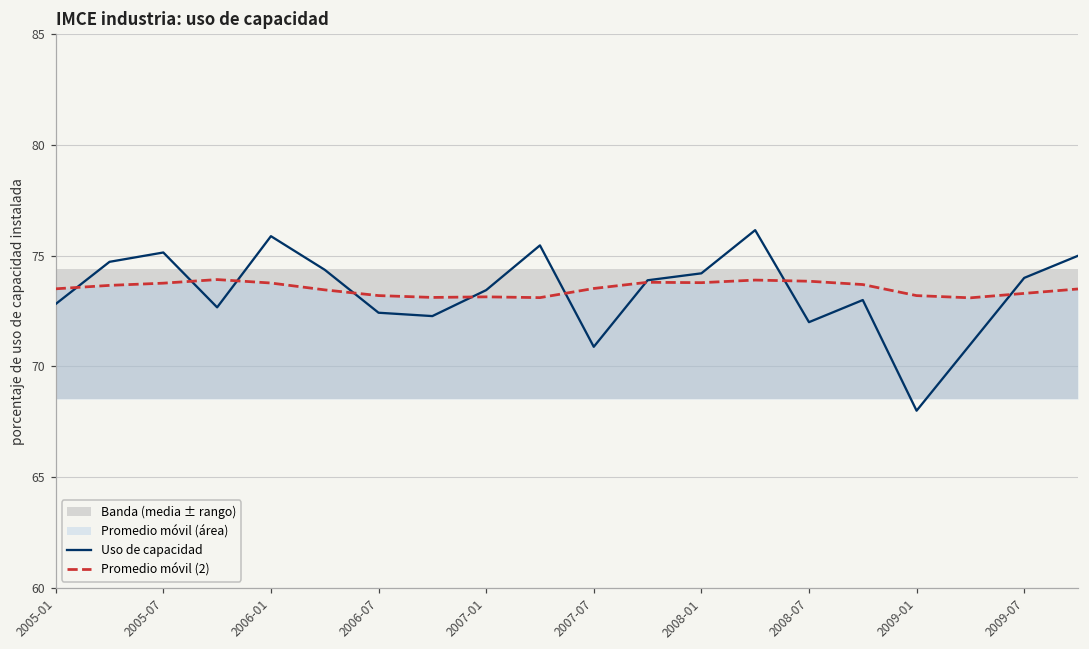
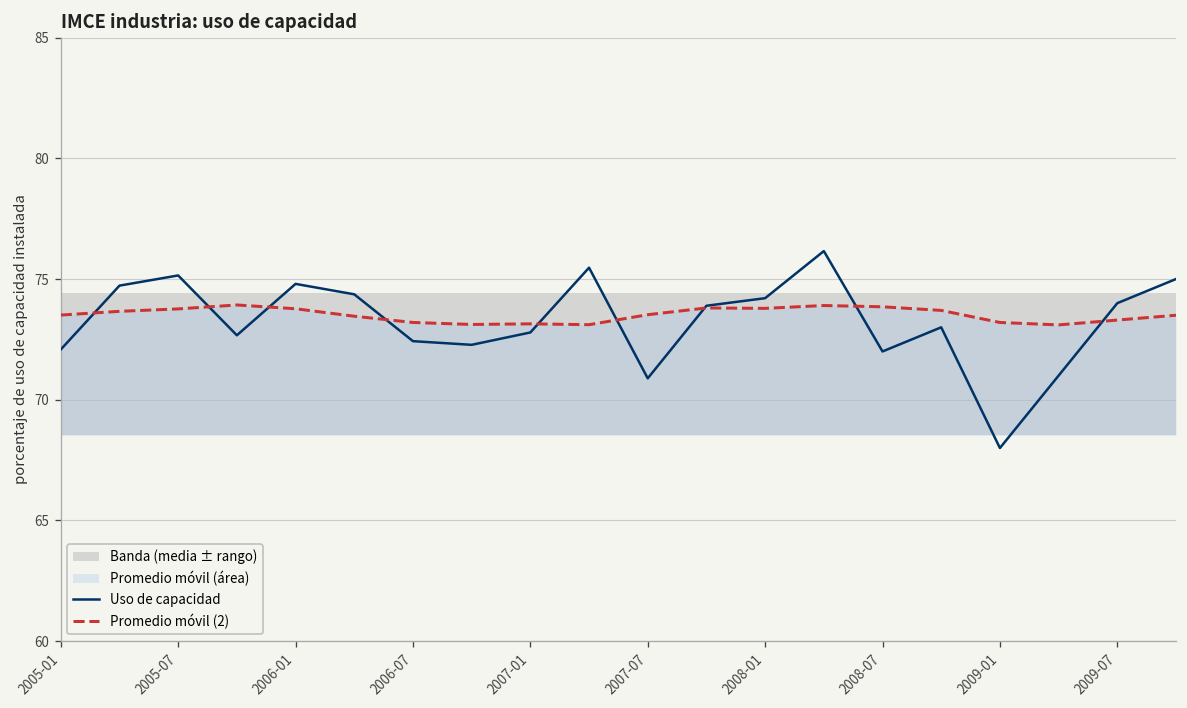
  {
    "Uso de capacidad": {
-     "2005-01": 72.8,
+     "2005-01": 72.1,
      "2005-07": 75.1,
-     "2006-01": 75.9,
+     "2006-01": 74.8,
      "2006-07": 72.4,
-     "2007-01": 73.4,
+     "2007-01": 72.8,
      "2007-07": 70.9,
      "2008-01": 74.2,
      "2008-07": 72.0,
      "2009-01": 68.0,
      "2009-07": 74.0
    }
  }
